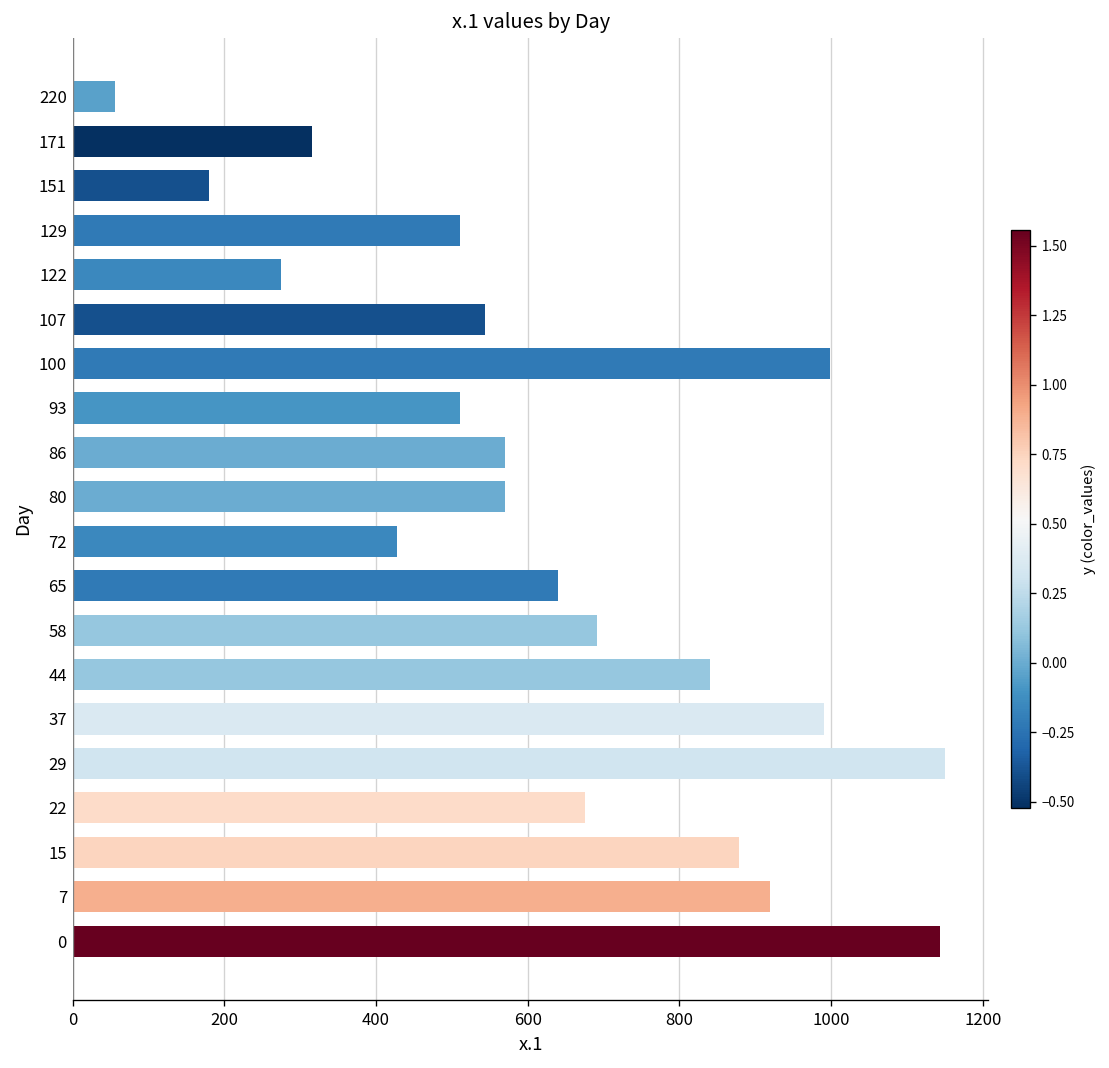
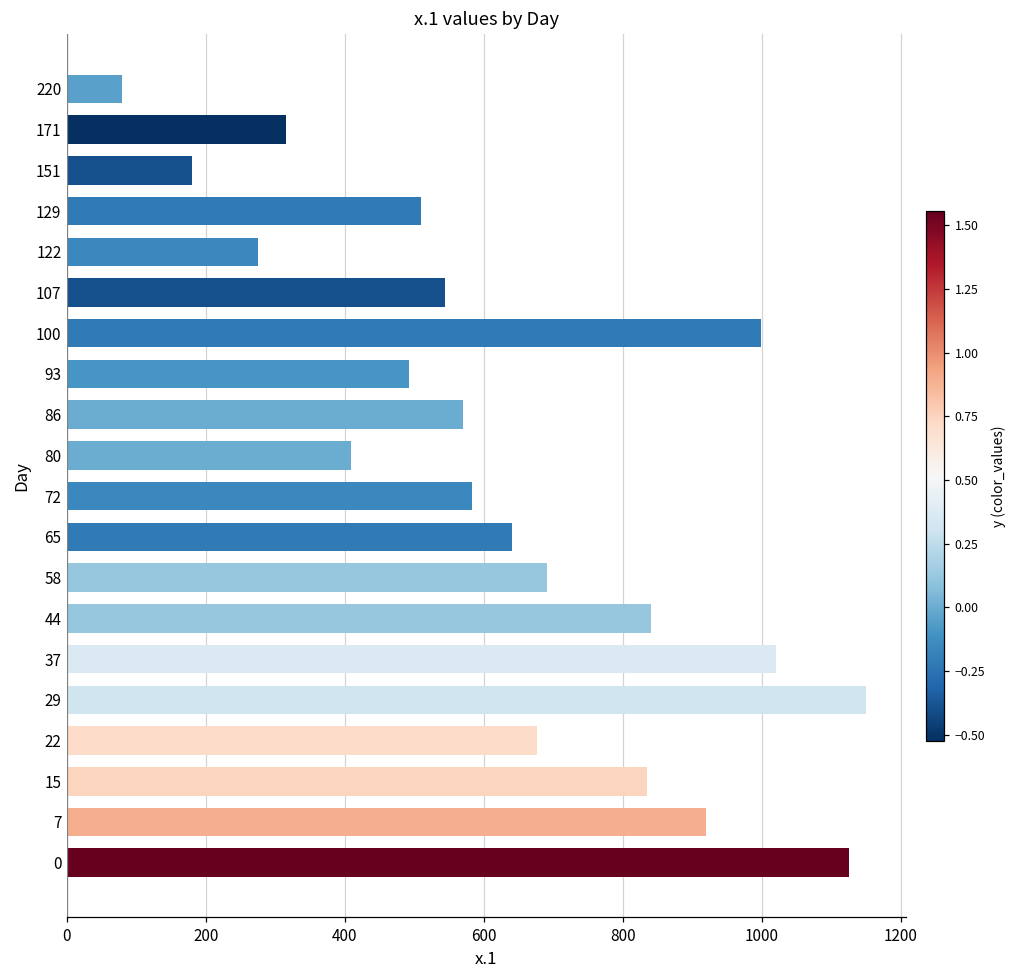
  {
-   "220": 60,
+   "220": 80,
    "171": 320,
    "151": 180,
    "129": 510,
    "122": 280,
    "107": 540,
    "100": 1000,
-   "93": 510,
+   "93": 490,
    "86": 570,
-   "80": 570,
-   "72": 430,
+   "80": 410,
+   "72": 580,
    "65": 640,
    "58": 690,
    "44": 840,
-   "37": 990,
+   "37": 1020,
    "29": 1150,
    "22": 680,
-   "15": 880,
+   "15": 840,
    "7": 920,
-   "0": 1140
+   "0": 1130
  }
